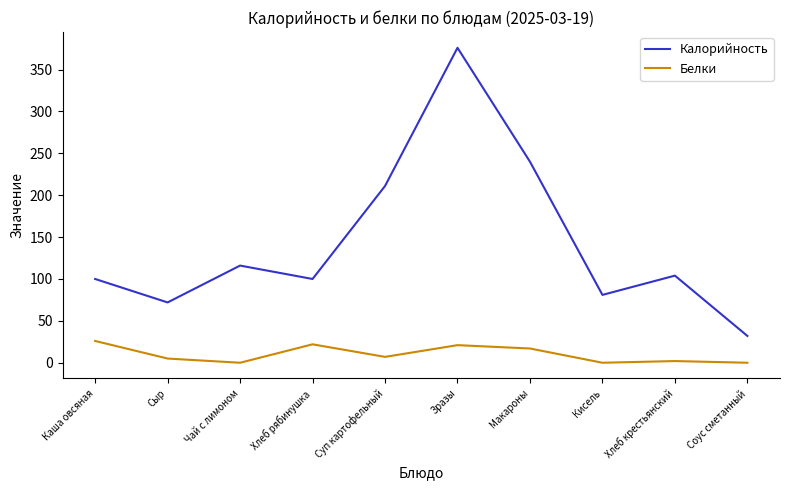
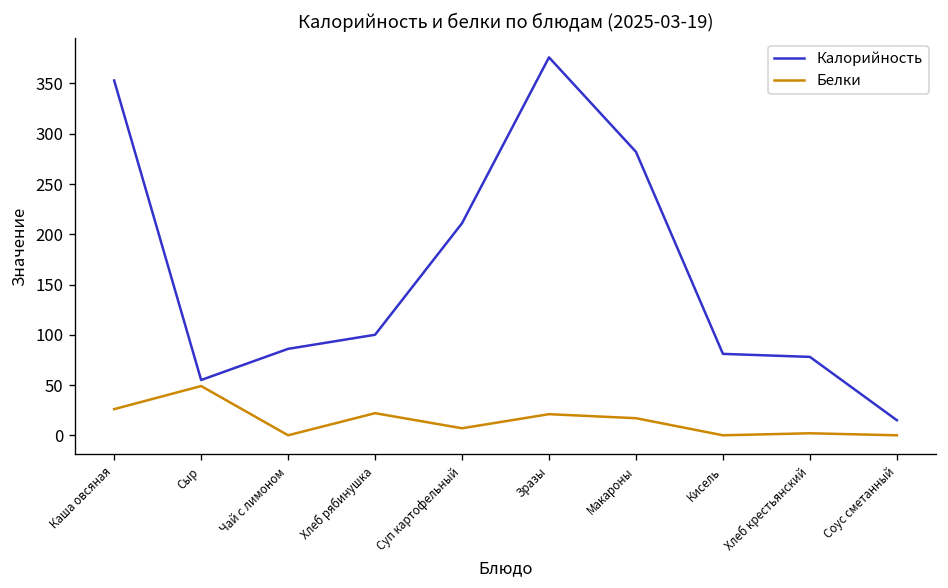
  {
    "Калорийность": {
-     "Каша овсяная": 100,
-     "Сыр": 70,
-     "Чай с лимоном": 120,
+     "Каша овсяная": 350,
+     "Сыр": 60,
+     "Чай с лимоном": 90,
      "Хлеб рябинушка": 100,
      "Суп картофельный": 210,
      "Зразы": 380,
-     "Макароны": 240,
+     "Макароны": 280,
      "Кисель": 80,
-     "Хлеб крестьянский": 100,
-     "Соус сметанный": 30
+     "Хлеб крестьянский": 80,
+     "Соус сметанный": 20
    },
    "Белки": {
      "Каша овсяная": 30,
-     "Сыр": 10,
+     "Сыр": 50,
      "Чай с лимоном": 0,
      "Хлеб рябинушка": 20,
      "Суп картофельный": 10,
      "Зразы": 20,
      "Макароны": 20,
      "Кисель": 0,
      "Хлеб крестьянский": 0,
      "Соус сметанный": 0
    }
  }
